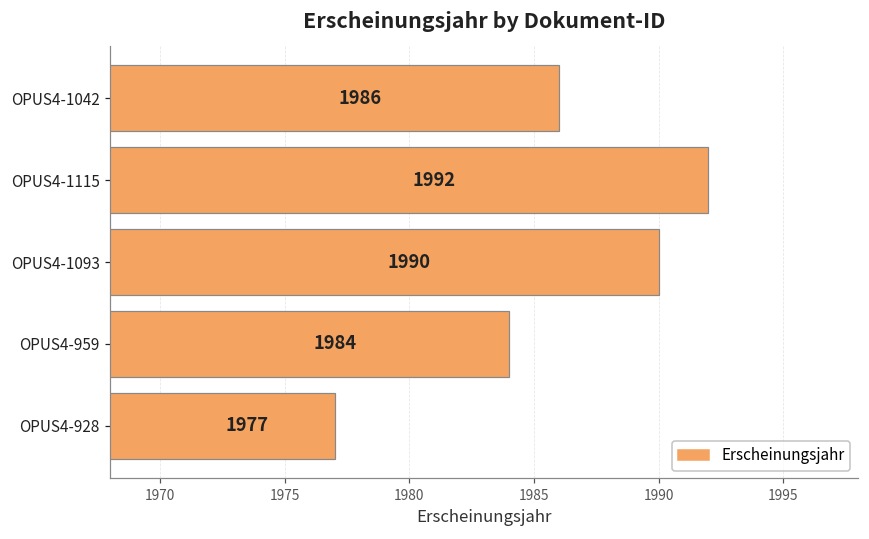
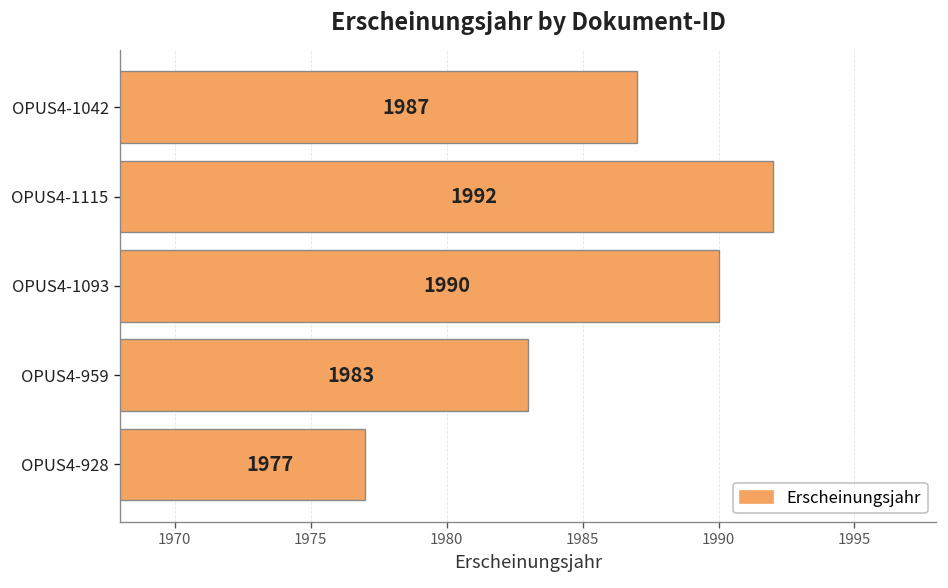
  {
-   "OPUS4-1042": 1986,
+   "OPUS4-1042": 1987,
    "OPUS4-1115": 1992,
    "OPUS4-1093": 1990,
-   "OPUS4-959": 1984,
+   "OPUS4-959": 1983,
    "OPUS4-928": 1977
  }
